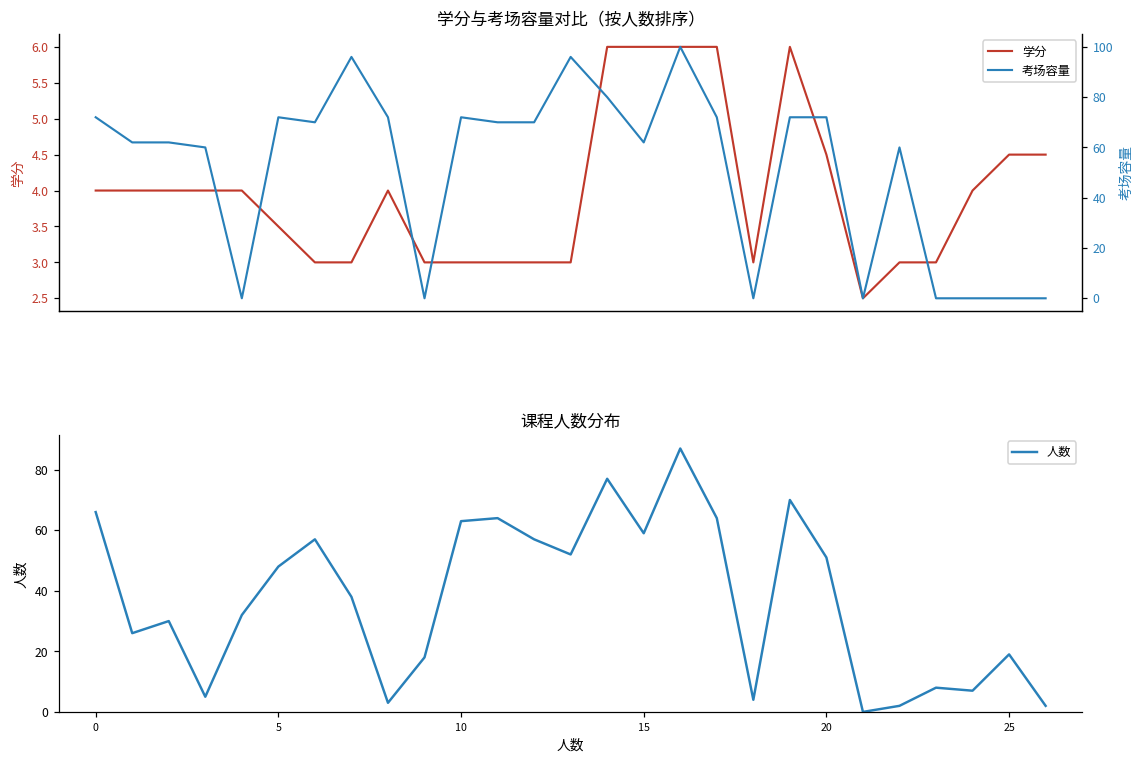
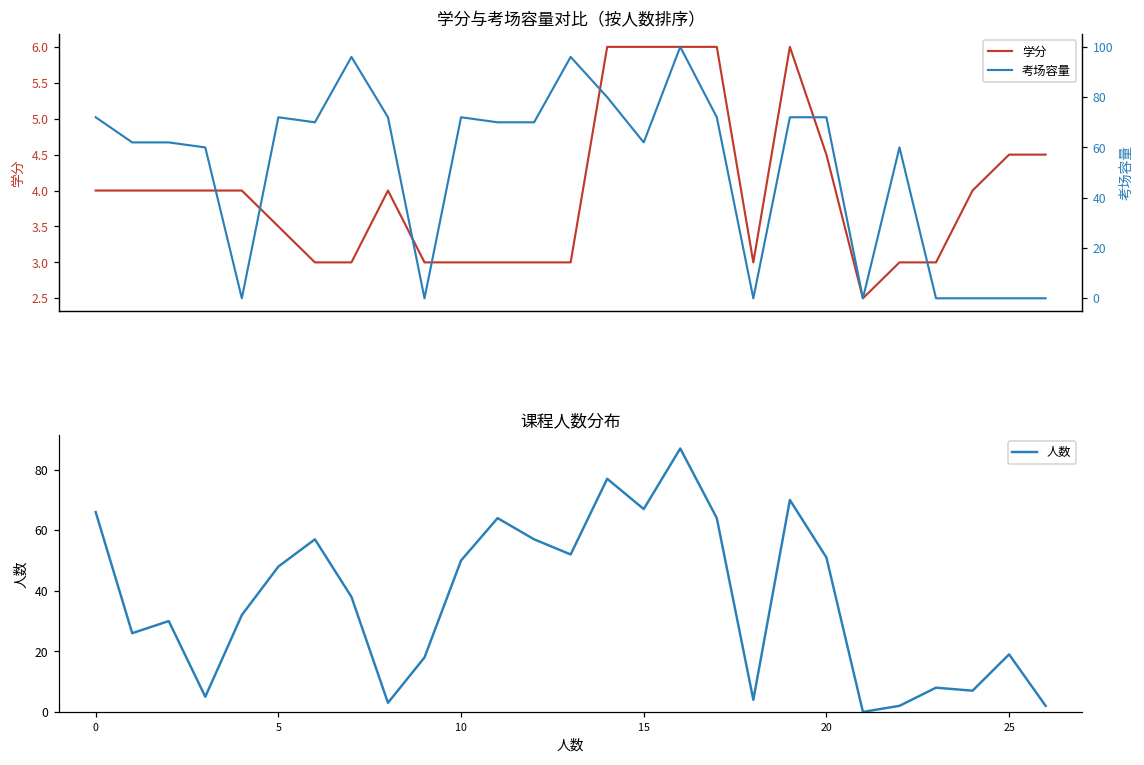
  {
    "课程人数分布": {
      "0": 66,
      "5": 48,
-     "10": 63,
-     "15": 59,
+     "10": 50,
+     "15": 67,
      "20": 51,
      "25": 19
    }
  }
